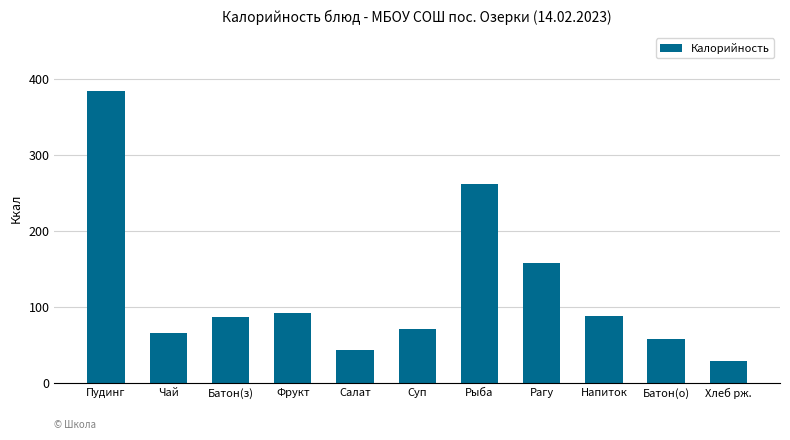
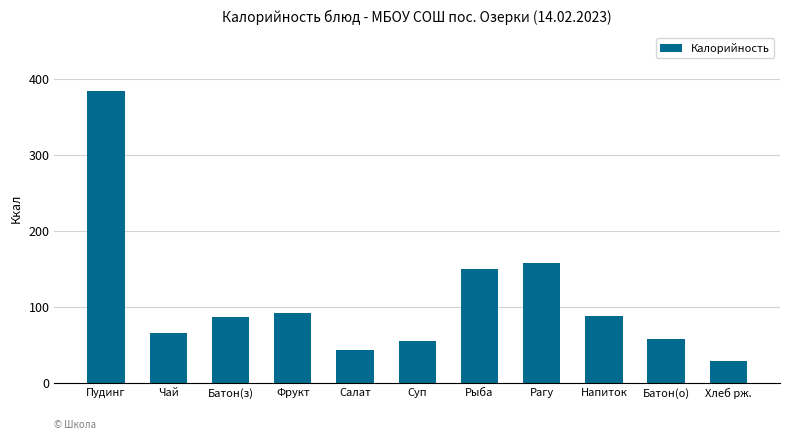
  {
    "Пудинг": 380,
    "Чай": 70,
    "Батон(з)": 90,
    "Фрукт": 90,
    "Салат": 40,
-   "Суп": 70,
-   "Рыба": 260,
+   "Суп": 60,
+   "Рыба": 150,
    "Рагу": 160,
    "Напиток": 90,
    "Батон(о)": 60,
    "Хлеб рж.": 30
  }
